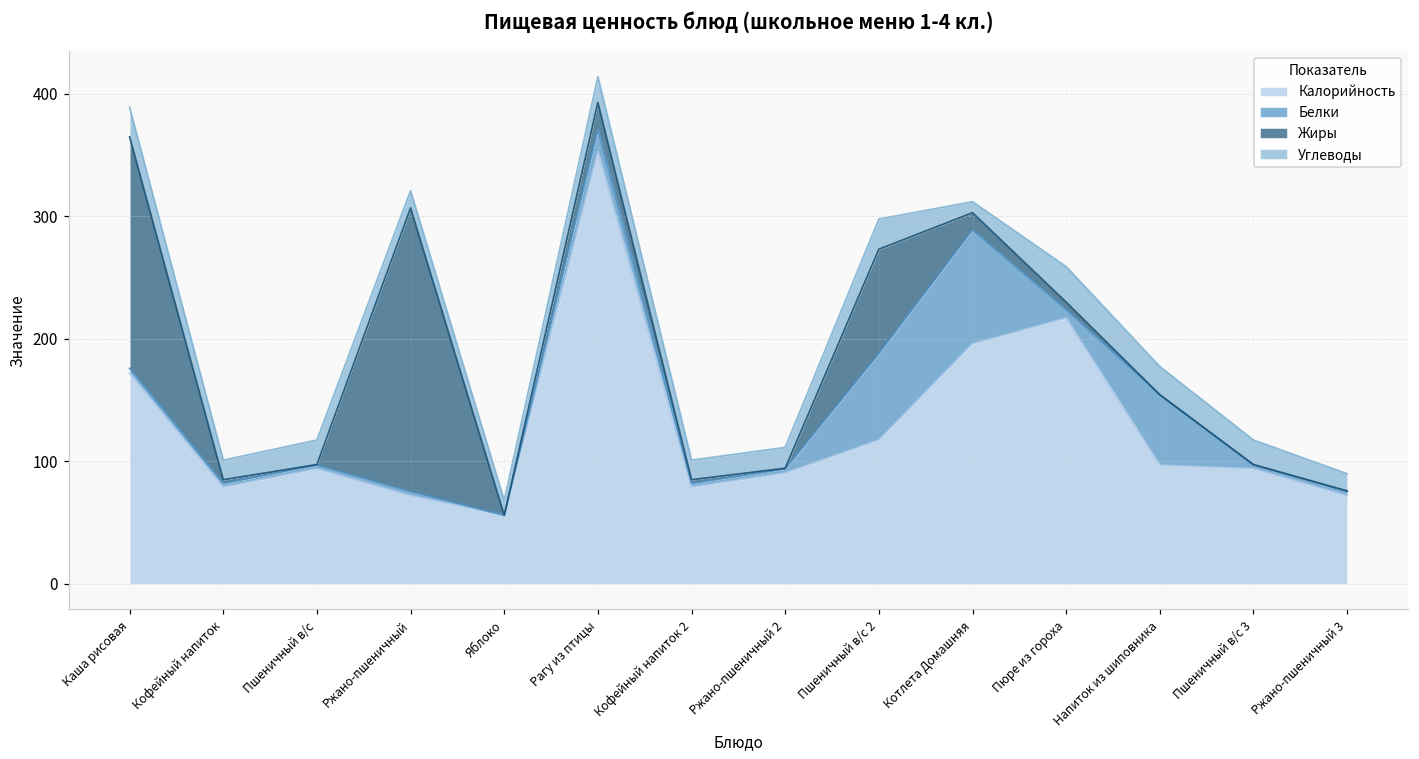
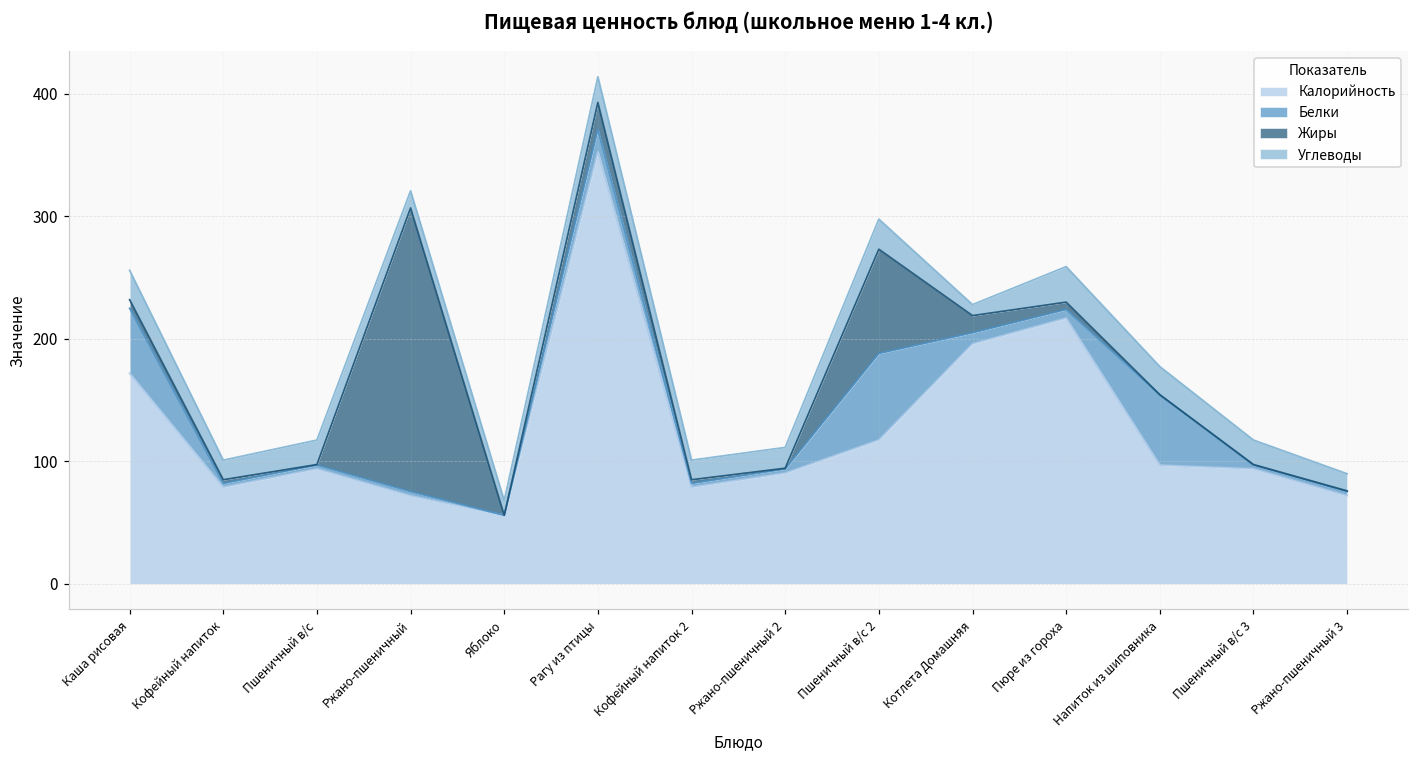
  {
    "Белки": {
-     "Каша рисовая": 4,
+     "Каша рисовая": 53,
      "Кофейный напиток": 3,
      "Ржано-пшеничный": 3,
      "Рагу из птицы": 18,
      "Кофейный напиток 2": 3,
      "Пшеничный в/с 2": 71,
-     "Котлета Домашняя": 93,
+     "Котлета Домашняя": 9,
      "Пюре из гороха": 7
    },
    "Жиры": {
-     "Каша рисовая": 189,
+     "Каша рисовая": 7,
      "Кофейный напиток": 3,
      "Ржано-пшеничный": 232,
      "Рагу из птицы": 22,
      "Кофейный напиток 2": 3,
      "Пшеничный в/с 2": 85,
      "Котлета Домашняя": 14,
      "Пюре из гороха": 6
    }
  }
